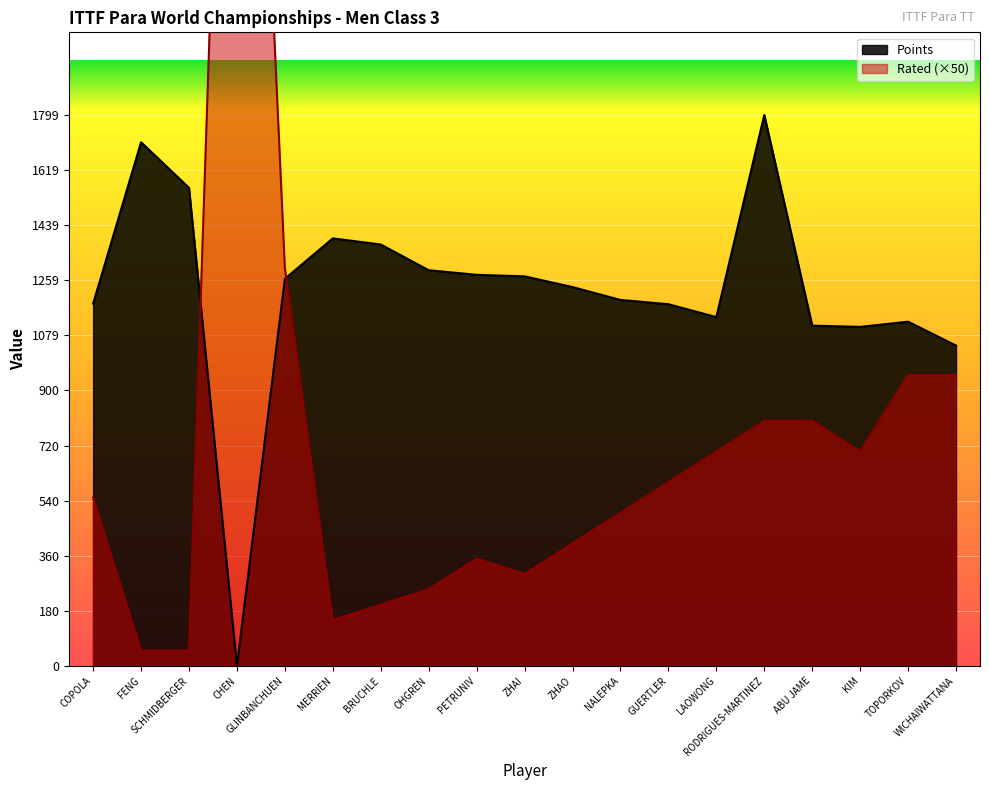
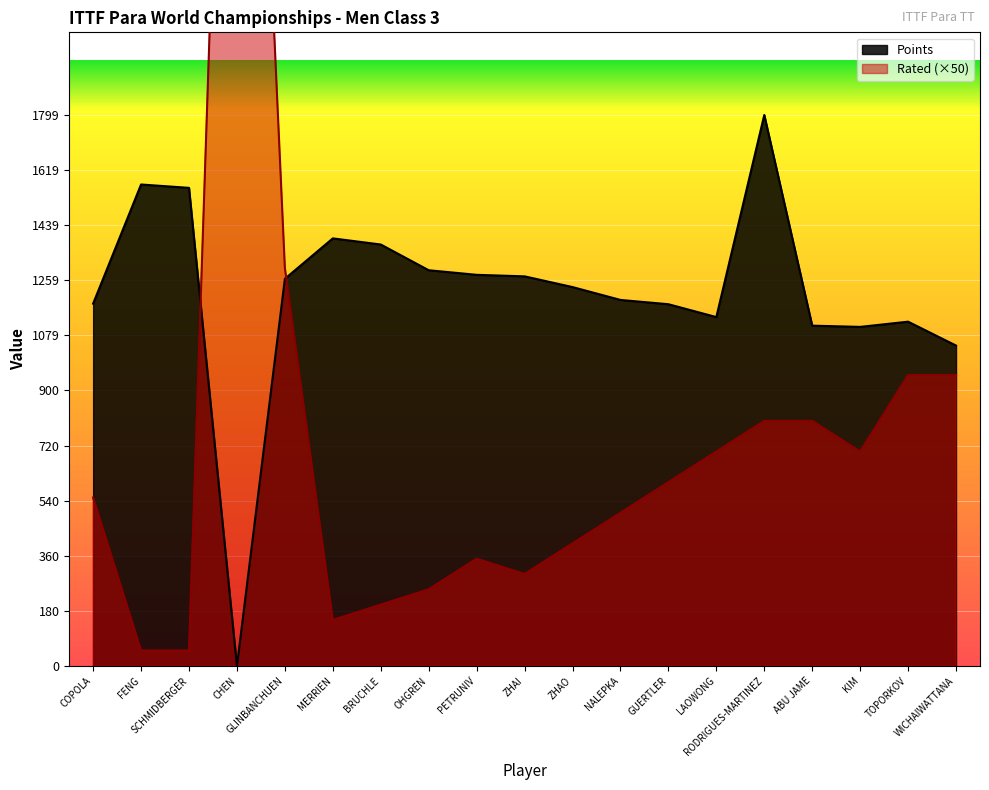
  {
    "Points": {
      "COPOLA": 1180,
-     "FENG": 1710,
+     "FENG": 1570,
      "SCHMIDBERGER": 1560,
      "CHEN": 0,
      "GLINBANCHUEN": 1260,
      "MERRIEN": 1400,
      "BRUCHLE": 1380,
      "OHGREN": 1290,
      "PETRUNIV": 1280,
      "ZHAI": 1270,
      "ZHAO": 1240,
      "NALEPKA": 1200,
      "GUERTLER": 1180,
      "LAOWONG": 1140,
      "RODRIGUES-MARTINEZ": 1800,
      "ABU JAME": 1110,
      "KIM": 1110,
      "TOPORKOV": 1120,
      "WICHAIWATTANA": 1050
    },
    "Rated (×50)": {
      "COPOLA": 550,
      "FENG": 50,
      "SCHMIDBERGER": 50,
      "GLINBANCHUEN": 1300,
      "MERRIEN": 150,
      "BRUCHLE": 200,
      "OHGREN": 250,
      "PETRUNIV": 350,
      "ZHAI": 300,
      "ZHAO": 400,
      "NALEPKA": 500,
      "GUERTLER": 600,
      "LAOWONG": 700,
      "RODRIGUES-MARTINEZ": 800,
      "ABU JAME": 800,
      "KIM": 700,
      "TOPORKOV": 950,
      "WICHAIWATTANA": 950
    }
  }
